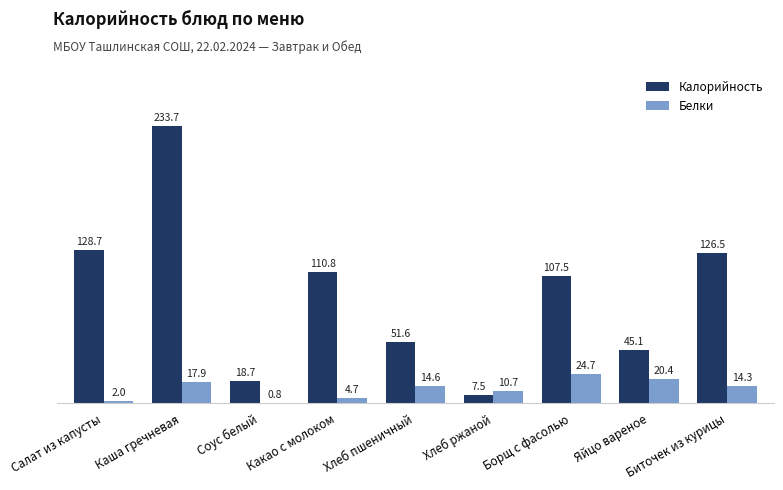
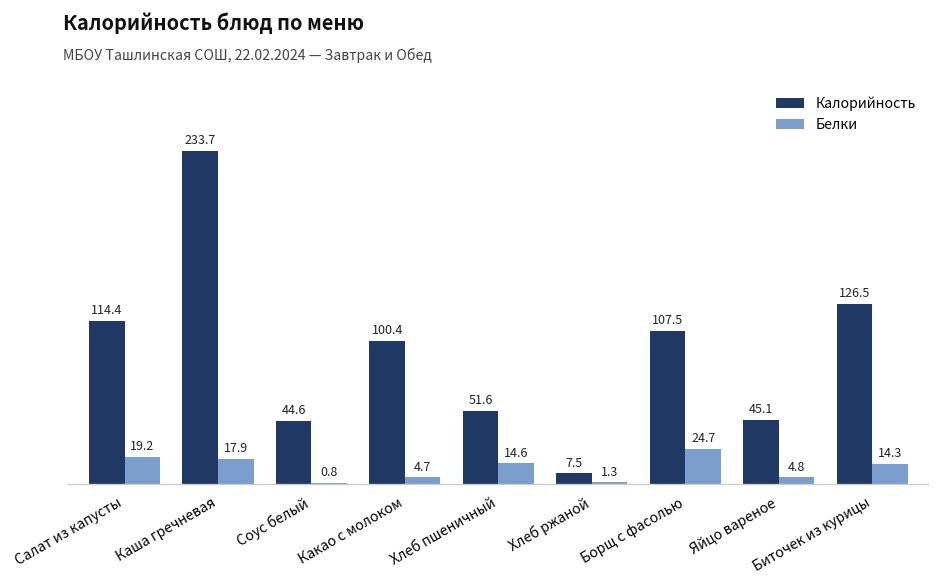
  {
    "Калорийность": {
-     "Салат из капусты": 128.7,
+     "Салат из капусты": 114.4,
      "Каша гречневая": 233.7,
-     "Соус белый": 18.7,
-     "Какао с молоком": 110.8,
+     "Соус белый": 44.6,
+     "Какао с молоком": 100.4,
      "Хлеб пшеничный": 51.6,
      "Хлеб ржаной": 7.5,
      "Борщ с фасолью": 107.5,
      "Яйцо вареное": 45.1,
      "Биточек из курицы": 126.5
    },
    "Белки": {
-     "Салат из капусты": 2.0,
+     "Салат из капусты": 19.2,
      "Каша гречневая": 17.9,
      "Соус белый": 0.8,
      "Какао с молоком": 4.7,
      "Хлеб пшеничный": 14.6,
-     "Хлеб ржаной": 10.7,
+     "Хлеб ржаной": 1.3,
      "Борщ с фасолью": 24.7,
-     "Яйцо вареное": 20.4,
+     "Яйцо вареное": 4.8,
      "Биточек из курицы": 14.3
    }
  }
